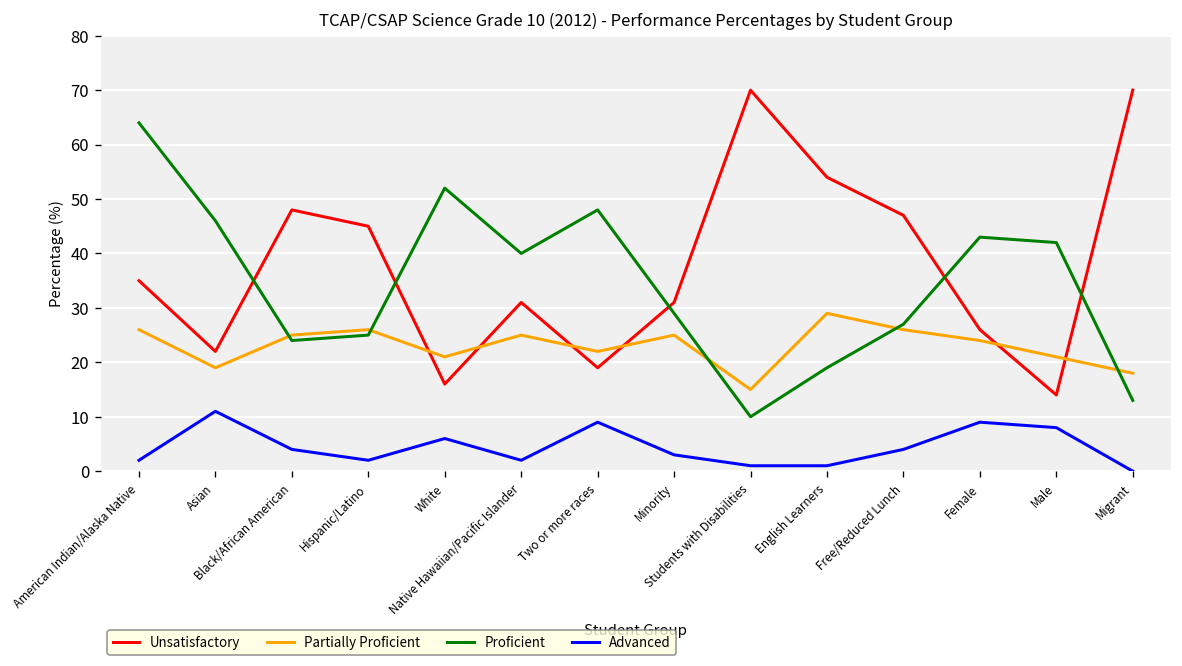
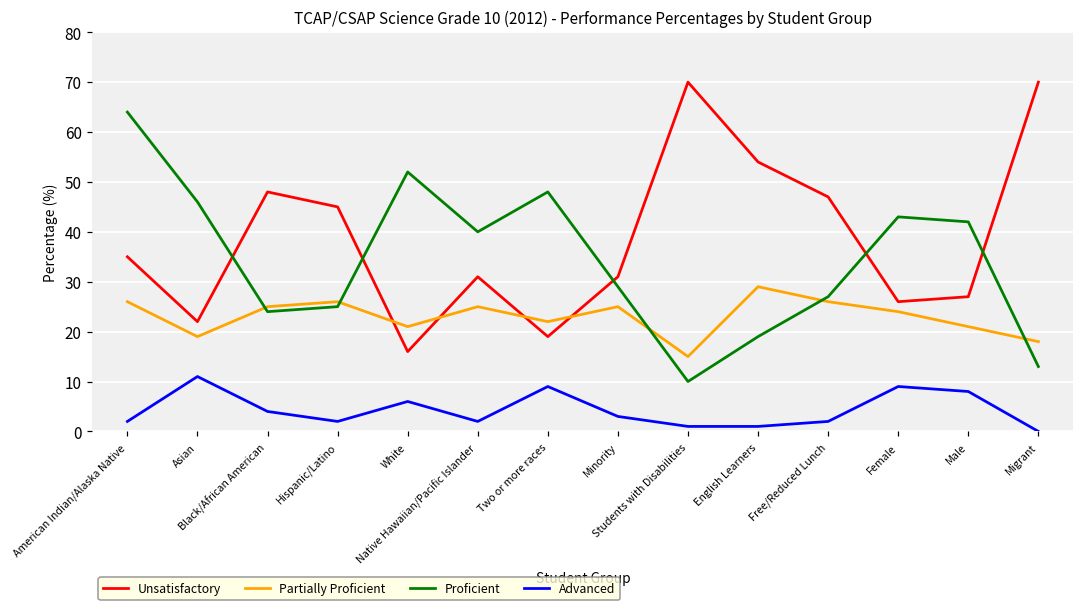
  {
    "Unsatisfactory": {
      "American Indian/Alaska Native": 35,
      "Asian": 22,
      "Black/African American": 48,
      "Hispanic/Latino": 45,
      "White": 16,
      "Native Hawaiian/Pacific Islander": 31,
      "Two or more races": 19,
      "Minority": 31,
      "Students with Disabilities": 70,
      "English Learners": 54,
      "Free/Reduced Lunch": 47,
      "Female": 26,
-     "Male": 14,
+     "Male": 27,
      "Migrant": 70
    },
    "Partially Proficient": {
      "American Indian/Alaska Native": 26,
      "Asian": 19,
      "Black/African American": 25,
      "Hispanic/Latino": 26,
      "White": 21,
      "Native Hawaiian/Pacific Islander": 25,
      "Two or more races": 22,
      "Minority": 25,
      "Students with Disabilities": 15,
      "English Learners": 29,
      "Free/Reduced Lunch": 26,
      "Female": 24,
      "Male": 21,
      "Migrant": 18
    },
    "Proficient": {
      "American Indian/Alaska Native": 64,
      "Asian": 46,
      "Black/African American": 24,
      "Hispanic/Latino": 25,
      "White": 52,
      "Native Hawaiian/Pacific Islander": 40,
      "Two or more races": 48,
      "Minority": 29,
      "Students with Disabilities": 10,
      "English Learners": 19,
      "Free/Reduced Lunch": 27,
      "Female": 43,
      "Male": 42,
      "Migrant": 13
    },
    "Advanced": {
      "American Indian/Alaska Native": 2,
      "Asian": 11,
      "Black/African American": 4,
      "Hispanic/Latino": 2,
      "White": 6,
      "Native Hawaiian/Pacific Islander": 2,
      "Two or more races": 9,
      "Minority": 3,
      "Students with Disabilities": 1,
      "English Learners": 1,
-     "Free/Reduced Lunch": 4,
+     "Free/Reduced Lunch": 2,
      "Female": 9,
      "Male": 8,
      "Migrant": 0
    }
  }
